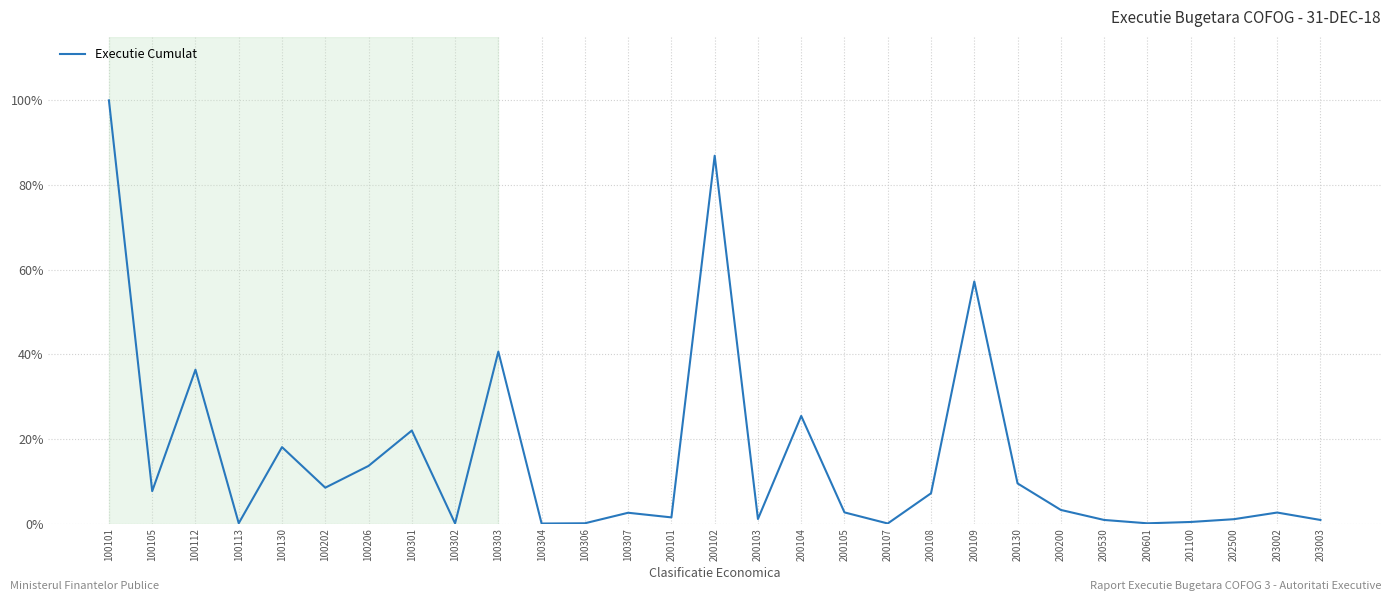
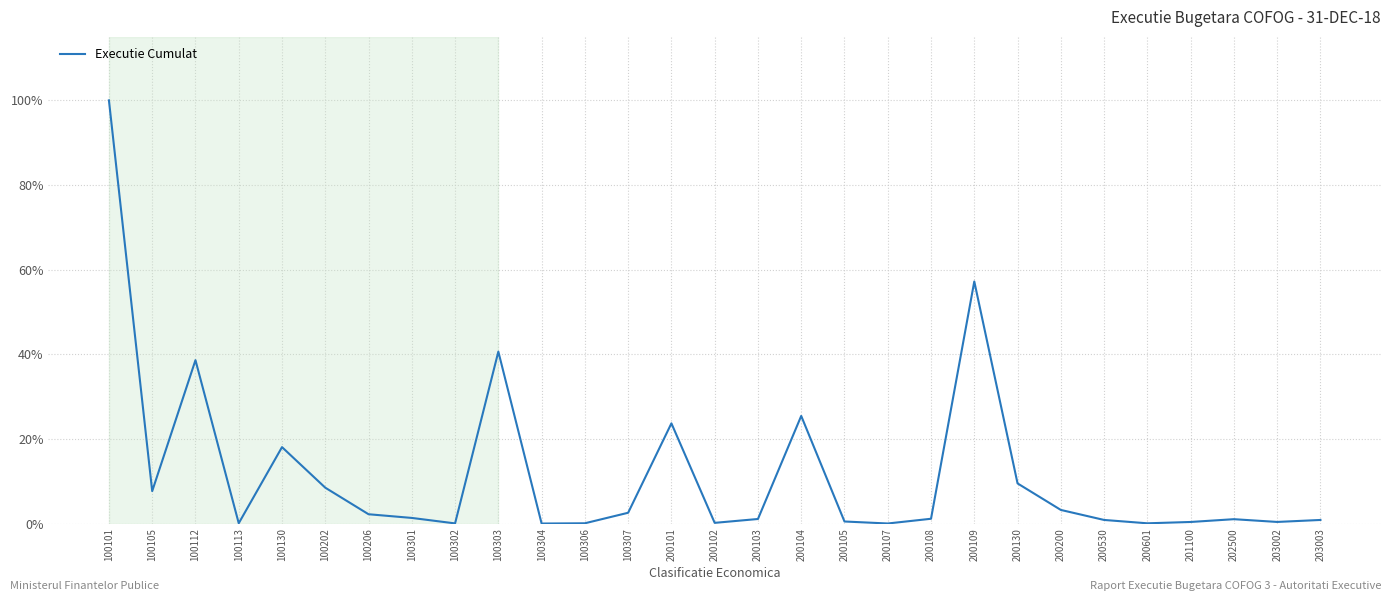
  {
    "100101": "100%",
    "100105": "8%",
-   "100112": "36%",
+   "100112": "39%",
    "100113": "0%",
    "100130": "18%",
    "100202": "8%",
-   "100206": "14%",
-   "100301": "22%",
+   "100206": "2%",
+   "100301": "1%",
    "100302": "0%",
    "100303": "41%",
    "100304": "0%",
    "100306": "0%",
    "100307": "3%",
-   "200101": "1%",
-   "200102": "87%",
+   "200101": "24%",
+   "200102": "0%",
    "200103": "1%",
    "200104": "25%",
-   "200105": "3%",
+   "200105": "0%",
    "200107": "0%",
-   "200108": "7%",
+   "200108": "1%",
    "200109": "57%",
    "200130": "9%",
    "200200": "3%",
    "200530": "1%",
    "200601": "0%",
    "201100": "0%",
    "202500": "1%",
-   "203002": "3%",
+   "203002": "0%",
    "203003": "1%"
  }
